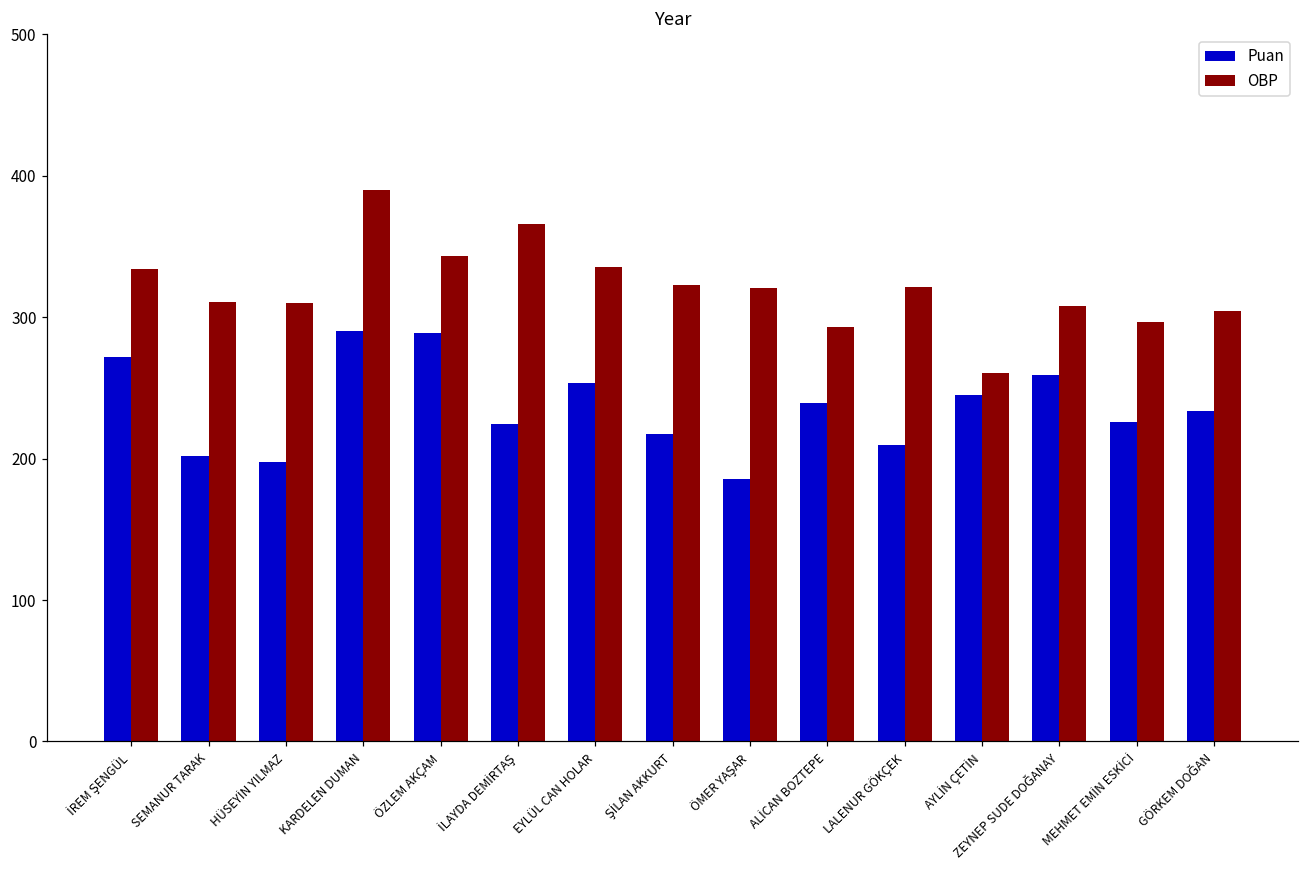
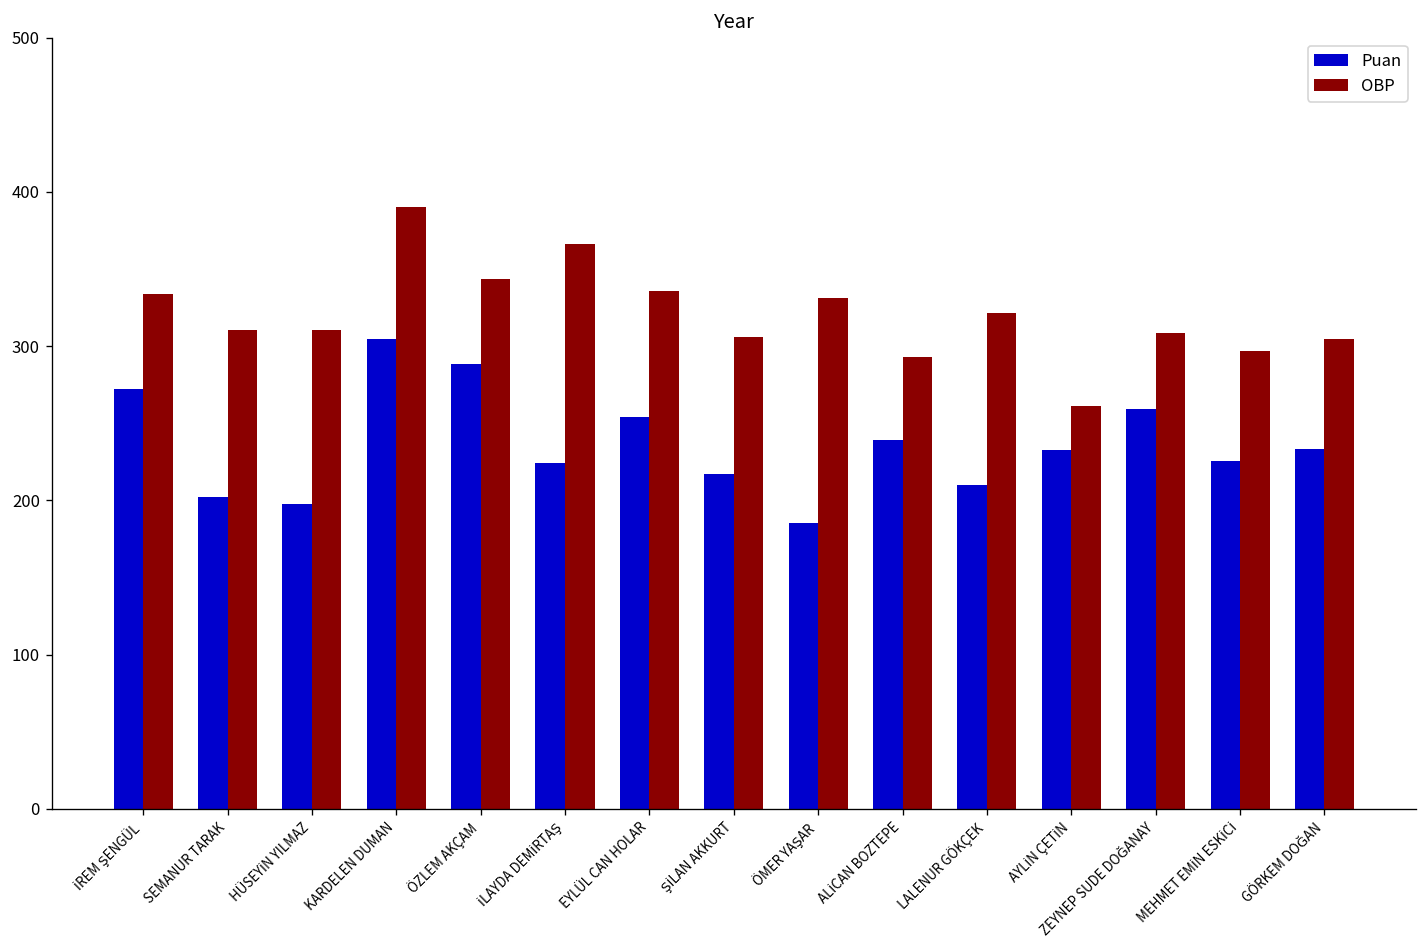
  {
    "Puan": {
      "İREM ŞENGÜL": 272,
      "SEMANUR TARAK": 202,
      "HÜSEYİN YILMAZ": 198,
-     "KARDELEN DUMAN": 290,
+     "KARDELEN DUMAN": 304,
      "ÖZLEM AKÇAM": 289,
      "İLAYDA DEMİRTAŞ": 224,
      "EYLÜL CAN HOLAR": 254,
      "ŞİLAN AKKURT": 217,
      "ÖMER YAŞAR": 185,
      "ALİCAN BOZTEPE": 239,
      "LALENUR GÖKÇEK": 210,
-     "AYLİN ÇETİN": 245,
+     "AYLİN ÇETİN": 232,
      "ZEYNEP SUDE DOĞANAY": 259,
      "MEHMET EMİN ESKİCİ": 226,
      "GÖRKEM DOĞAN": 233
    },
    "OBP": {
      "İREM ŞENGÜL": 334,
      "SEMANUR TARAK": 310,
      "HÜSEYİN YILMAZ": 310,
      "KARDELEN DUMAN": 390,
      "ÖZLEM AKÇAM": 344,
      "İLAYDA DEMİRTAŞ": 366,
      "EYLÜL CAN HOLAR": 336,
-     "ŞİLAN AKKURT": 323,
-     "ÖMER YAŞAR": 321,
+     "ŞİLAN AKKURT": 306,
+     "ÖMER YAŞAR": 331,
      "ALİCAN BOZTEPE": 293,
      "LALENUR GÖKÇEK": 321,
      "AYLİN ÇETİN": 261,
      "ZEYNEP SUDE DOĞANAY": 308,
      "MEHMET EMİN ESKİCİ": 297,
      "GÖRKEM DOĞAN": 304
    }
  }
